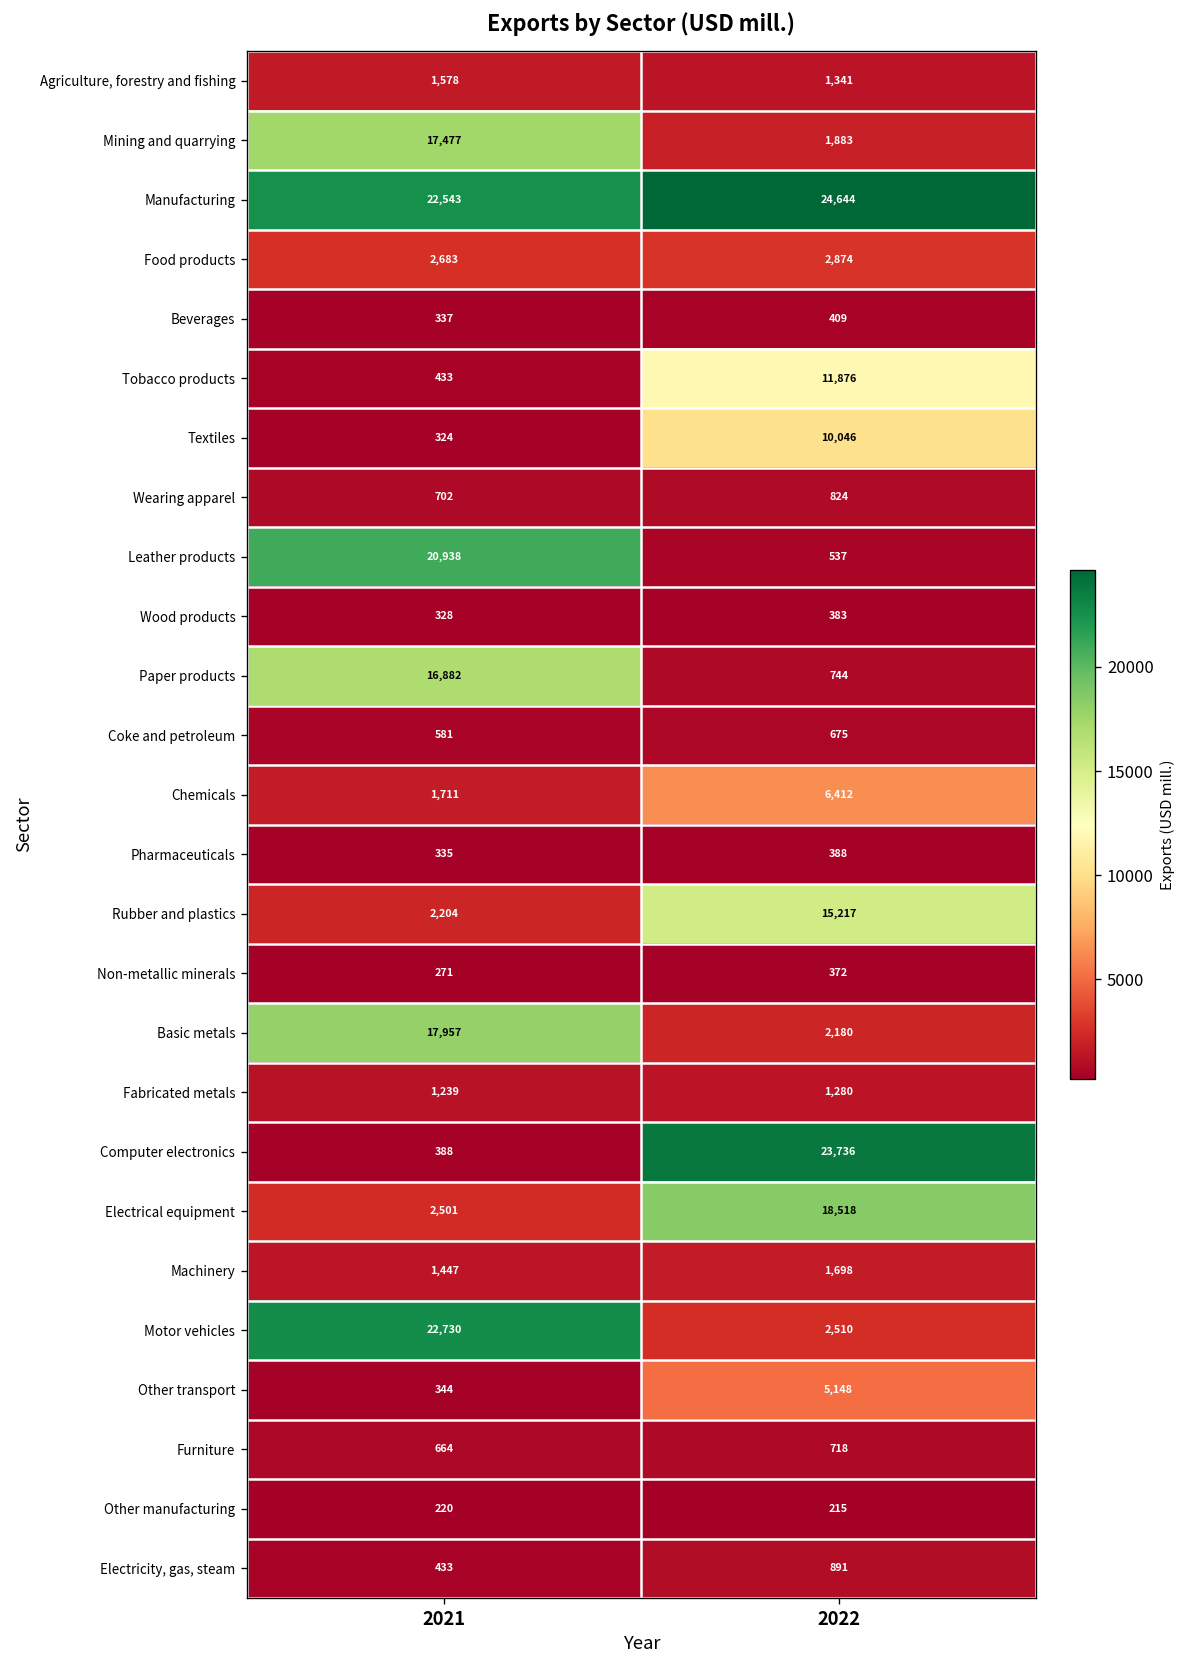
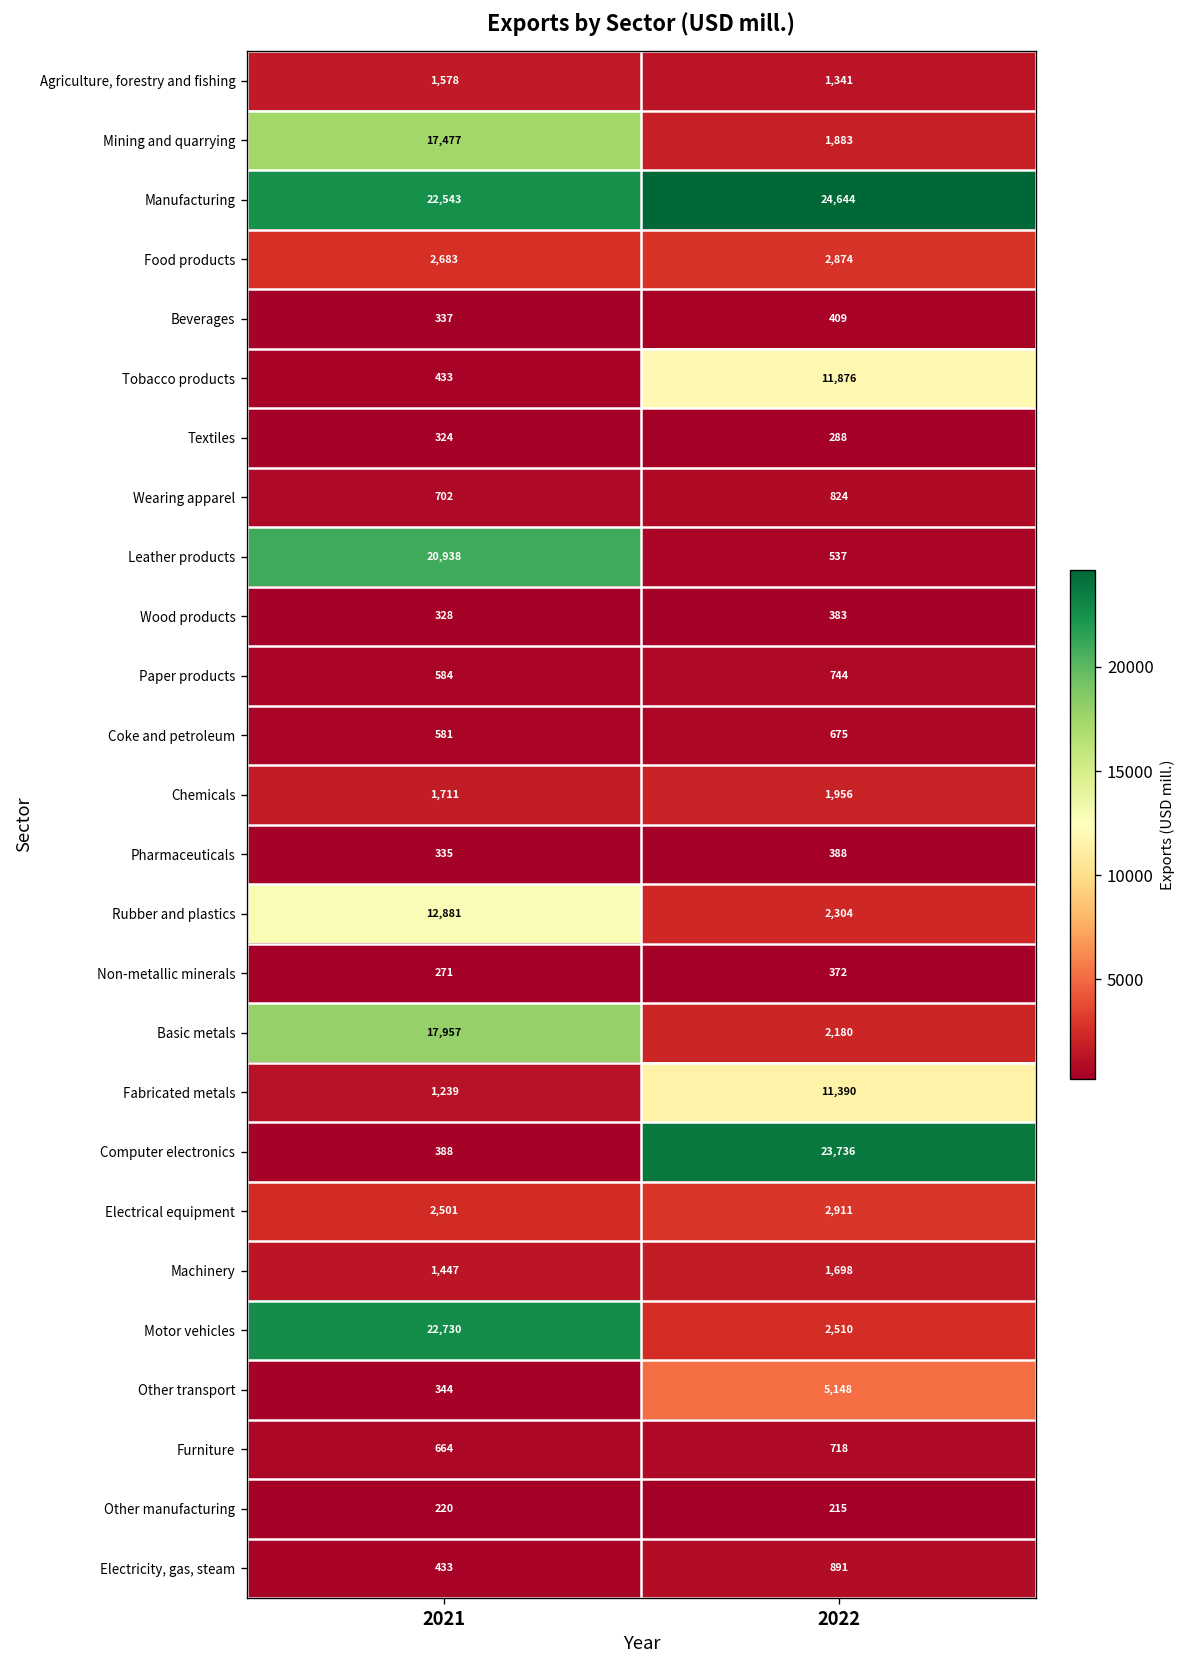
  {
    "Agriculture, forestry and fishing": {
      "2021": "1,578",
      "2022": "1,341"
    },
    "Mining and quarrying": {
      "2021": "17,477",
      "2022": "1,883"
    },
    "Manufacturing": {
      "2021": "22,543",
      "2022": "24,644"
    },
    "Food products": {
      "2021": "2,683",
      "2022": "2,874"
    },
    "Beverages": {
      "2021": "337",
      "2022": "409"
    },
    "Tobacco products": {
      "2021": "433",
      "2022": "11,876"
    },
    "Textiles": {
      "2021": "324",
-     "2022": "10,046"
+     "2022": "288"
    },
    "Wearing apparel": {
      "2021": "702",
      "2022": "824"
    },
    "Leather products": {
      "2021": "20,938",
      "2022": "537"
    },
    "Wood products": {
      "2021": "328",
      "2022": "383"
    },
    "Paper products": {
-     "2021": "16,882",
+     "2021": "584",
      "2022": "744"
    },
    "Coke and petroleum": {
      "2021": "581",
      "2022": "675"
    },
    "Chemicals": {
      "2021": "1,711",
-     "2022": "6,412"
+     "2022": "1,956"
    },
    "Pharmaceuticals": {
      "2021": "335",
      "2022": "388"
    },
    "Rubber and plastics": {
-     "2021": "2,204",
-     "2022": "15,217"
+     "2021": "12,881",
+     "2022": "2,304"
    },
    "Non-metallic minerals": {
      "2021": "271",
      "2022": "372"
    },
    "Basic metals": {
      "2021": "17,957",
      "2022": "2,180"
    },
    "Fabricated metals": {
      "2021": "1,239",
-     "2022": "1,280"
+     "2022": "11,390"
    },
    "Computer electronics": {
      "2021": "388",
      "2022": "23,736"
    },
    "Electrical equipment": {
      "2021": "2,501",
-     "2022": "18,518"
+     "2022": "2,911"
    },
    "Machinery": {
      "2021": "1,447",
      "2022": "1,698"
    },
    "Motor vehicles": {
      "2021": "22,730",
      "2022": "2,510"
    },
    "Other transport": {
      "2021": "344",
      "2022": "5,148"
    },
    "Furniture": {
      "2021": "664",
      "2022": "718"
    },
    "Other manufacturing": {
      "2021": "220",
      "2022": "215"
    },
    "Electricity, gas, steam": {
      "2021": "433",
      "2022": "891"
    }
  }
